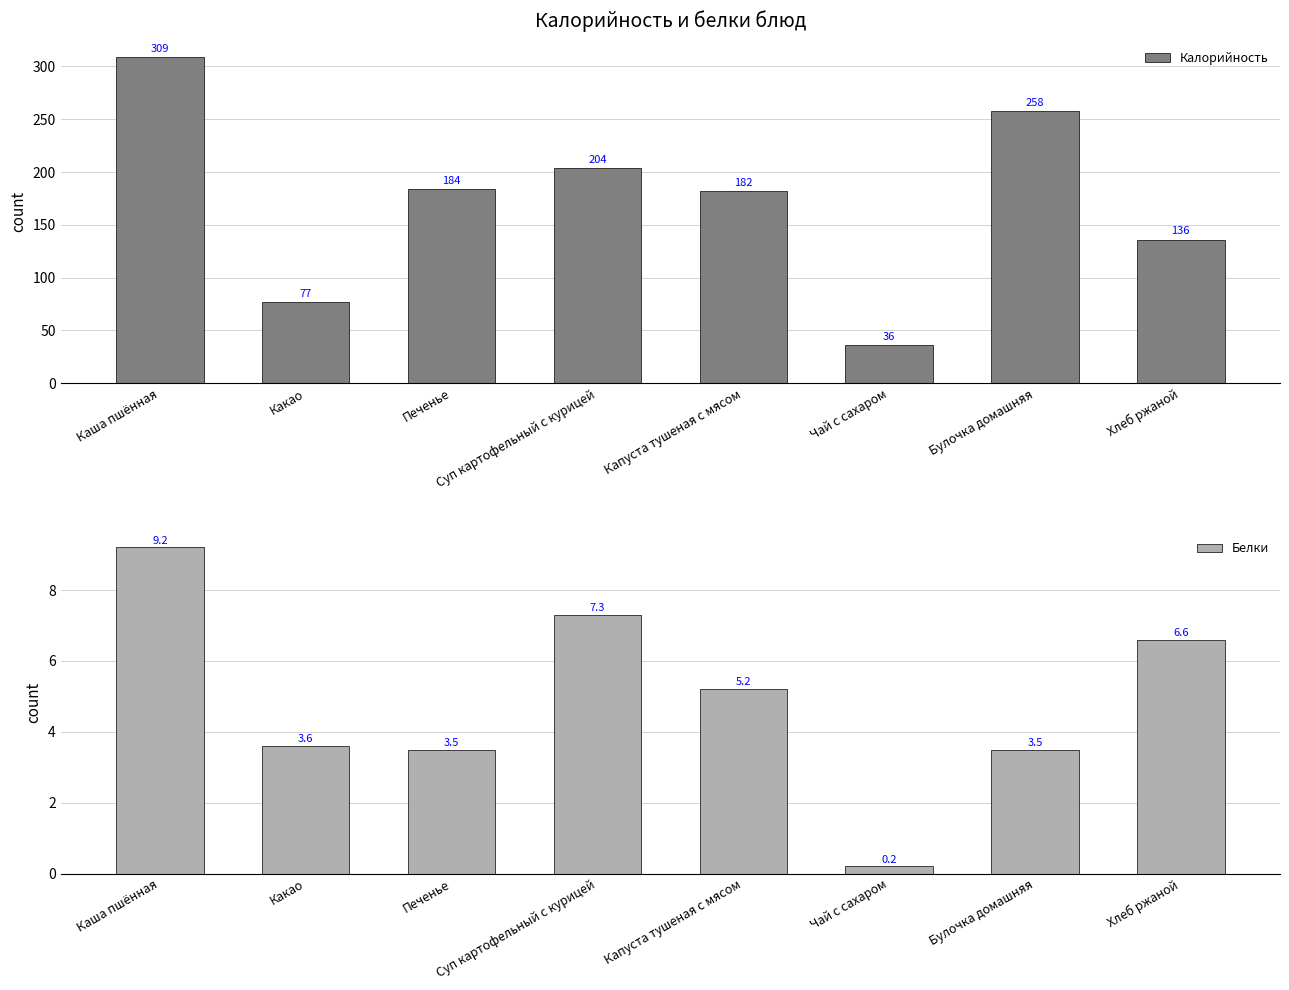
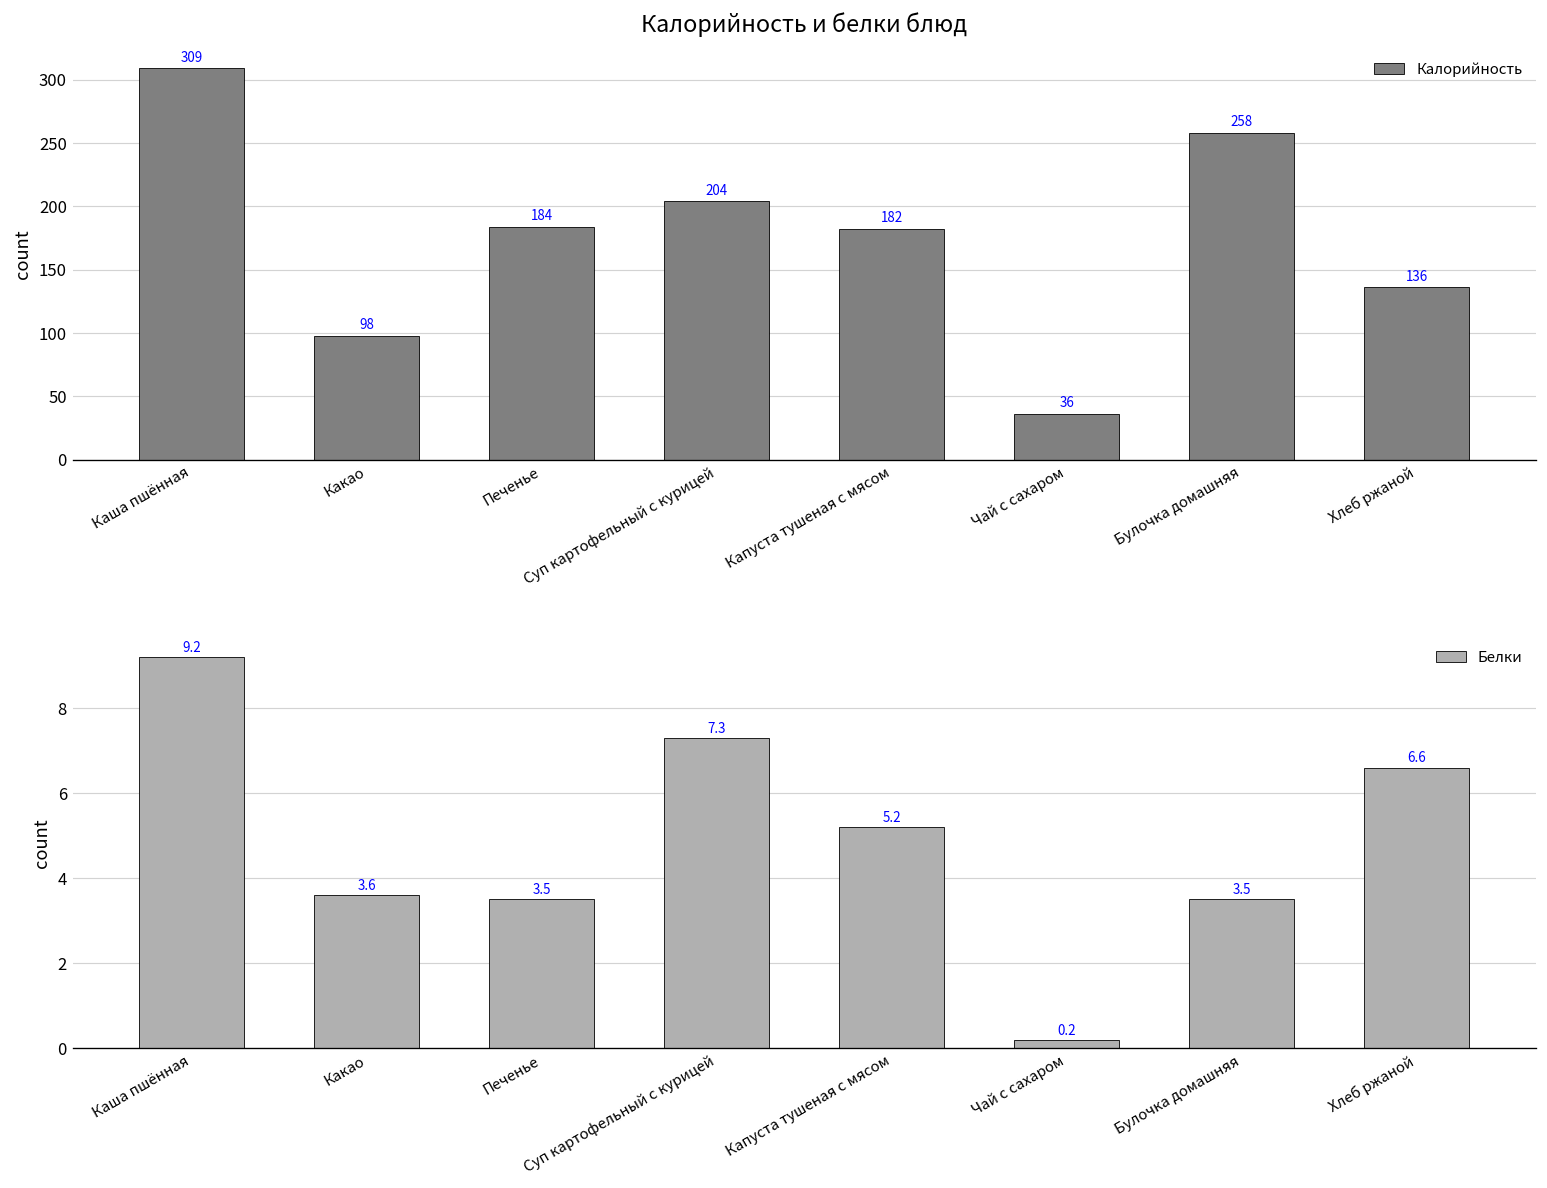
  {
    "Калорийность и белки блюд": {
      "Каша пшённая": 309,
-     "Какао": 77,
+     "Какао": 98,
      "Печенье": 184,
      "Суп картофельный с курицей": 204,
      "Капуста тушеная с мясом": 182,
      "Чай с сахаром": 36,
      "Булочка домашняя": 258,
      "Хлеб ржаной": 136
    }
  }
